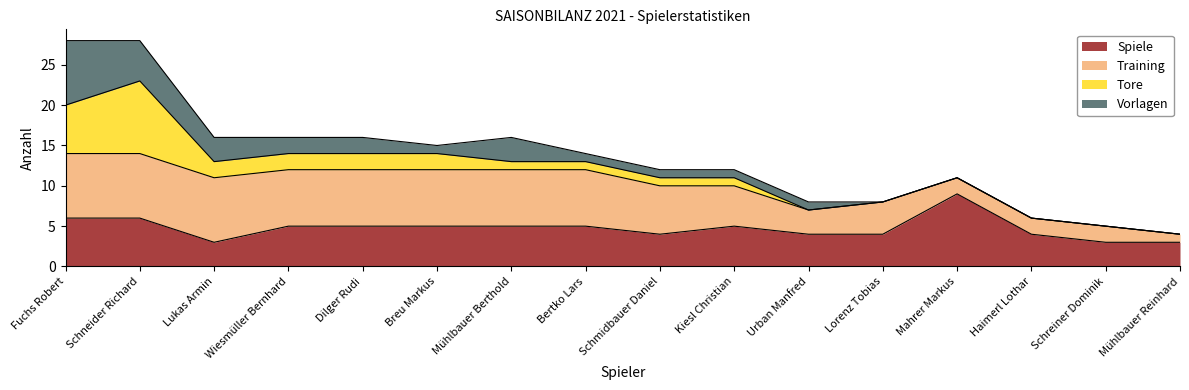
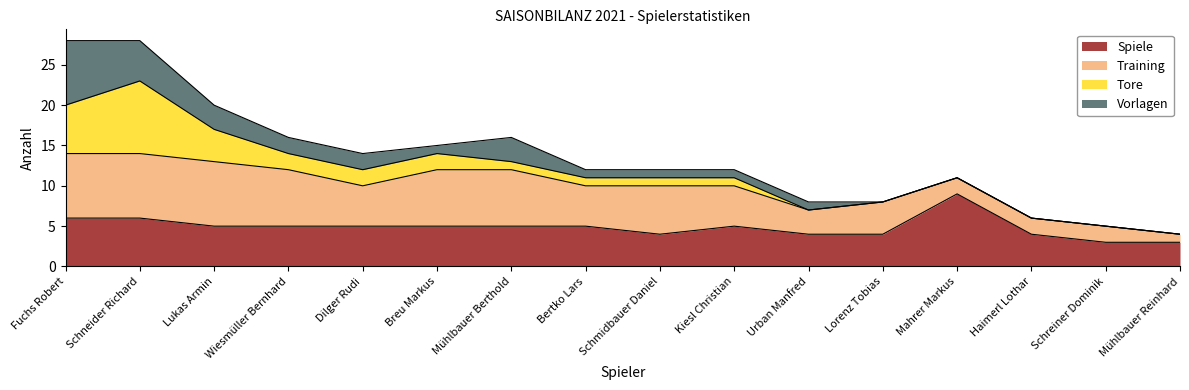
  {
    "Spiele": {
      "Fuchs Robert": 6,
      "Schneider Richard": 6,
-     "Lukas Armin": 3,
+     "Lukas Armin": 5,
      "Wiesmüller Bernhard": 5,
      "Dilger Rudi": 5,
      "Breu Markus": 5,
      "Mühlbauer Berthold": 5,
      "Bertko Lars": 5,
      "Schmidbauer Daniel": 4,
      "Kiesl Christian": 5,
      "Urban Manfred": 4,
      "Lorenz Tobias": 4,
      "Mahrer Markus": 9,
      "Haimerl Lothar": 4,
      "Schreiner Dominik": 3,
      "Mühlbauer Reinhard": 3
    },
    "Training": {
      "Fuchs Robert": 8,
      "Schneider Richard": 8,
      "Lukas Armin": 8,
      "Wiesmüller Bernhard": 7,
-     "Dilger Rudi": 7,
+     "Dilger Rudi": 5,
      "Breu Markus": 7,
      "Mühlbauer Berthold": 7,
-     "Bertko Lars": 7,
+     "Bertko Lars": 5,
      "Schmidbauer Daniel": 6,
      "Kiesl Christian": 5
    },
    "Tore": {
      "Fuchs Robert": 6,
      "Schneider Richard": 9,
-     "Lukas Armin": 2,
+     "Lukas Armin": 4,
      "Wiesmüller Bernhard": 2,
      "Dilger Rudi": 2,
      "Breu Markus": 2,
      "Mühlbauer Berthold": 1,
      "Bertko Lars": 1,
      "Schmidbauer Daniel": 1,
      "Kiesl Christian": 1
    },
    "Vorlagen": {
      "Fuchs Robert": 8,
      "Schneider Richard": 5,
      "Lukas Armin": 3,
      "Wiesmüller Bernhard": 2,
      "Dilger Rudi": 2,
      "Breu Markus": 1,
      "Mühlbauer Berthold": 3,
      "Bertko Lars": 1,
      "Schmidbauer Daniel": 1,
      "Kiesl Christian": 1,
      "Urban Manfred": 1
    }
  }
